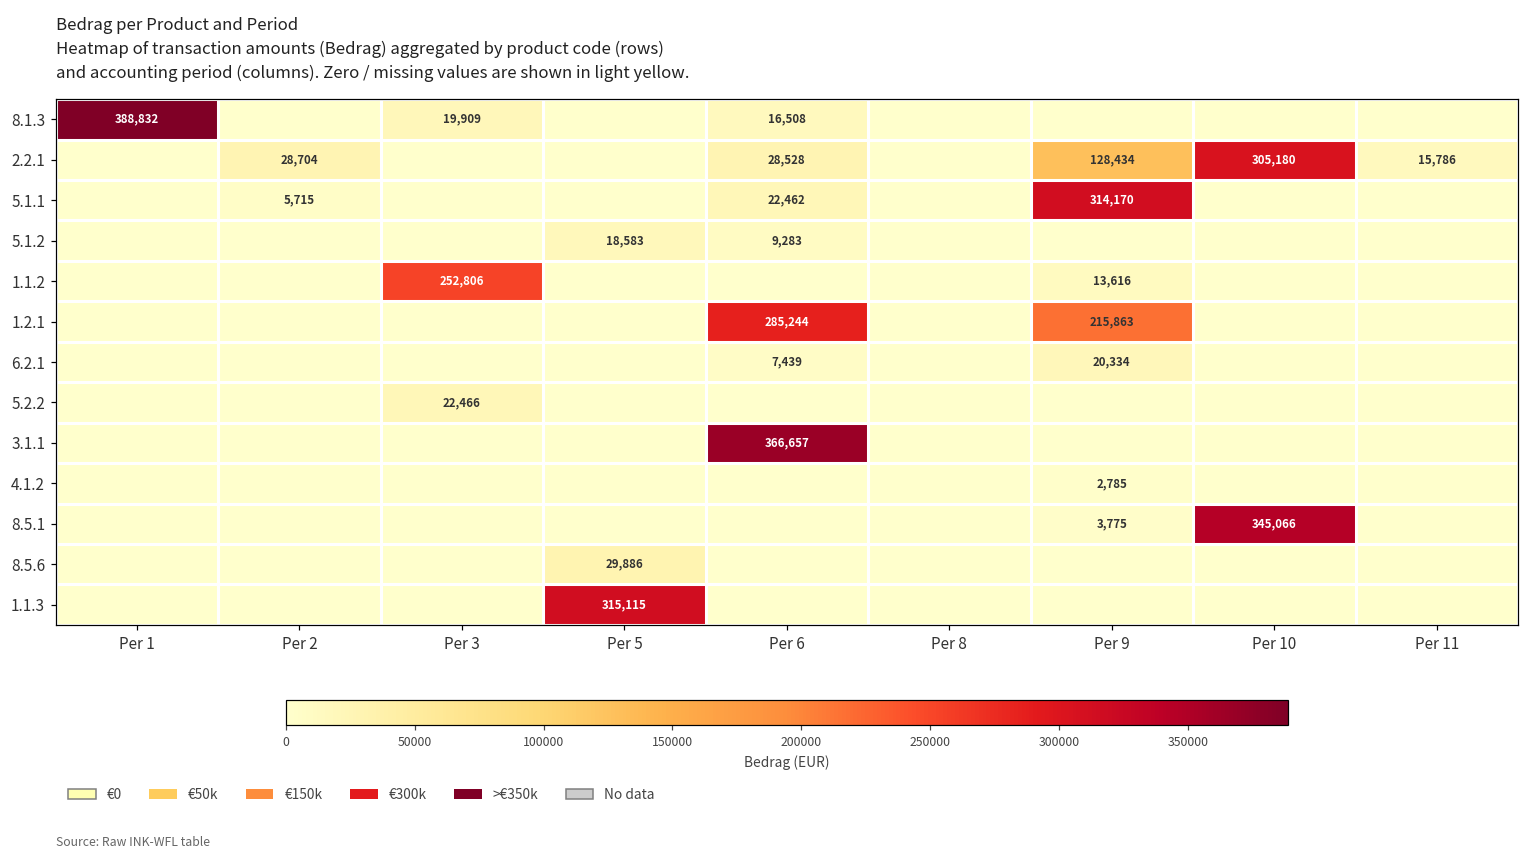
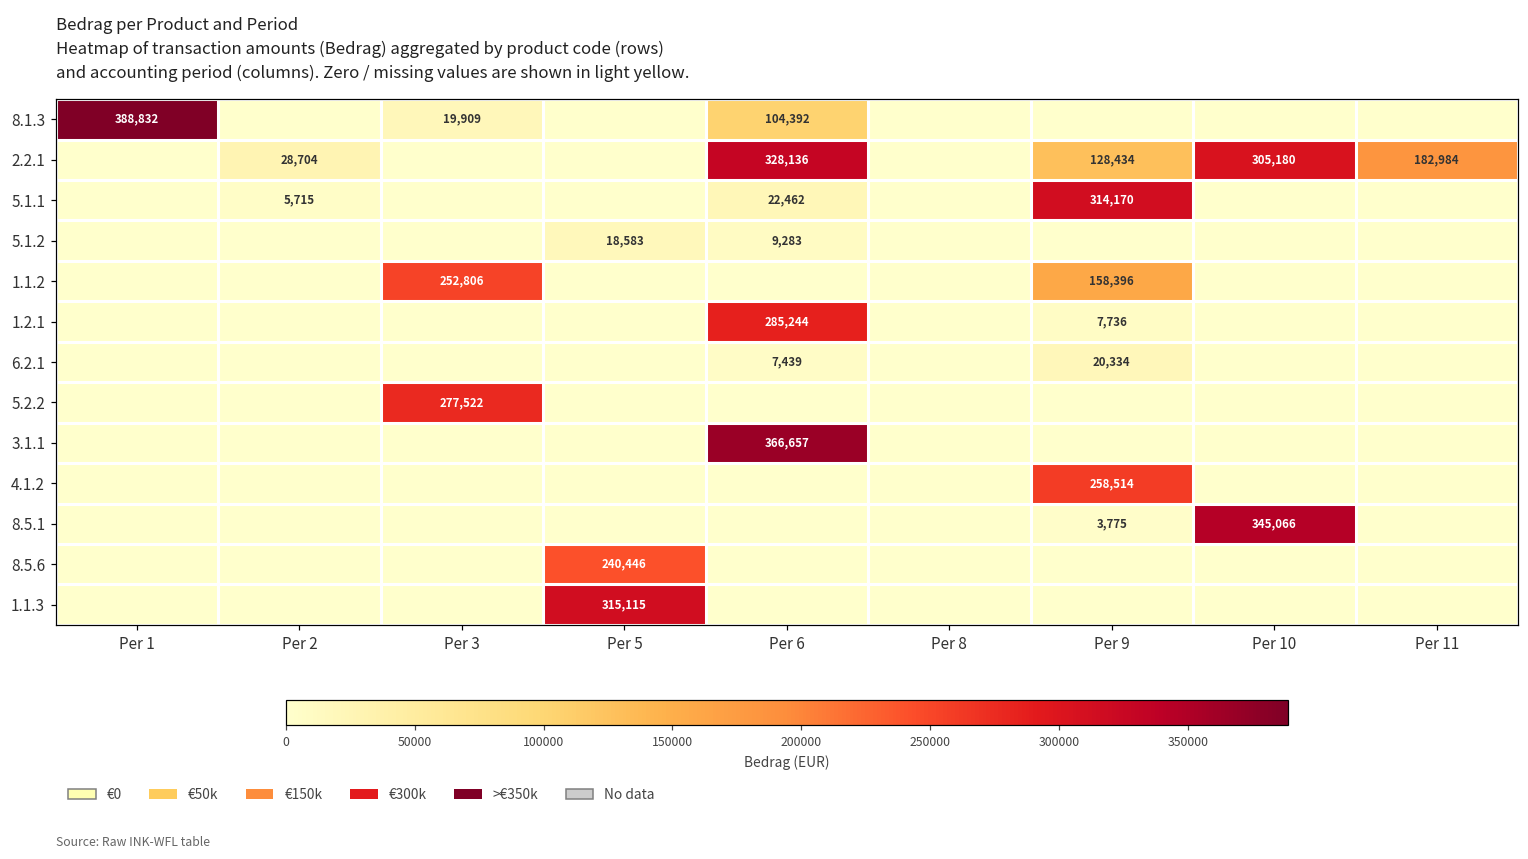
  {
    "8.1.3": {
      "Per 1": "388,832",
      "Per 3": "19,909",
-     "Per 6": "16,508"
+     "Per 6": "104,392"
    },
    "2.2.1": {
      "Per 2": "28,704",
-     "Per 6": "28,528",
+     "Per 6": "328,136",
      "Per 9": "128,434",
      "Per 10": "305,180",
-     "Per 11": "15,786"
+     "Per 11": "182,984"
    },
    "5.1.1": {
      "Per 2": "5,715",
      "Per 6": "22,462",
      "Per 9": "314,170"
    },
    "5.1.2": {
      "Per 5": "18,583",
      "Per 6": "9,283"
    },
    "1.1.2": {
      "Per 3": "252,806",
-     "Per 9": "13,616"
+     "Per 9": "158,396"
    },
    "1.2.1": {
      "Per 6": "285,244",
-     "Per 9": "215,863"
+     "Per 9": "7,736"
    },
    "6.2.1": {
      "Per 6": "7,439",
      "Per 9": "20,334"
    },
    "5.2.2": {
-     "Per 3": "22,466"
+     "Per 3": "277,522"
    },
    "3.1.1": {
      "Per 6": "366,657"
    },
    "4.1.2": {
-     "Per 9": "2,785"
+     "Per 9": "258,514"
    },
    "8.5.1": {
      "Per 9": "3,775",
      "Per 10": "345,066"
    },
    "8.5.6": {
-     "Per 5": "29,886"
+     "Per 5": "240,446"
    },
    "1.1.3": {
      "Per 5": "315,115"
    }
  }
